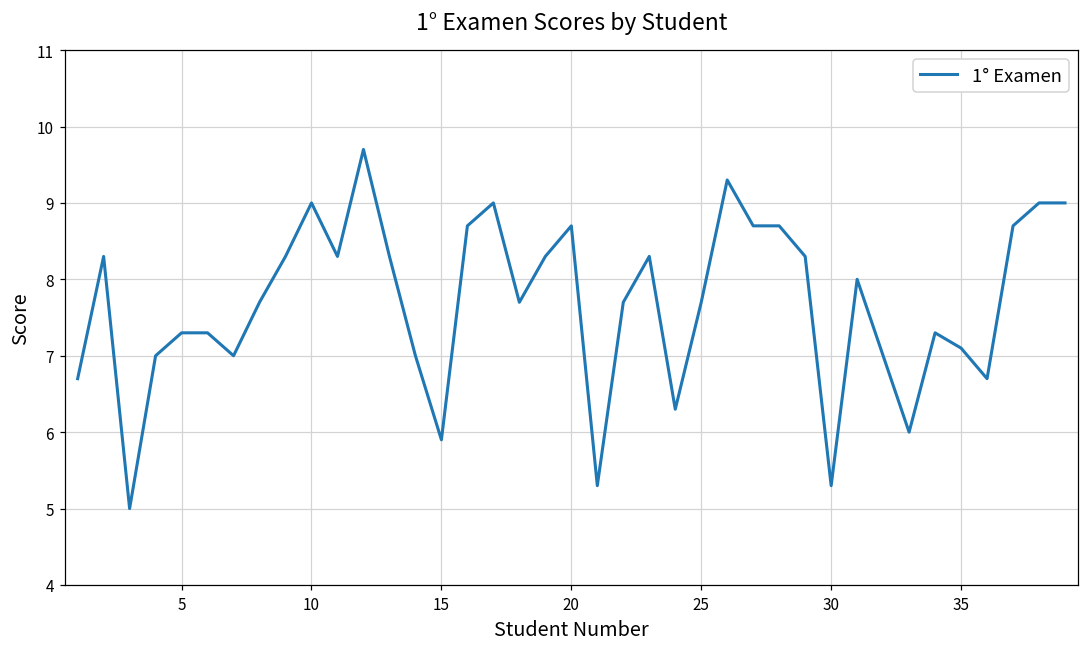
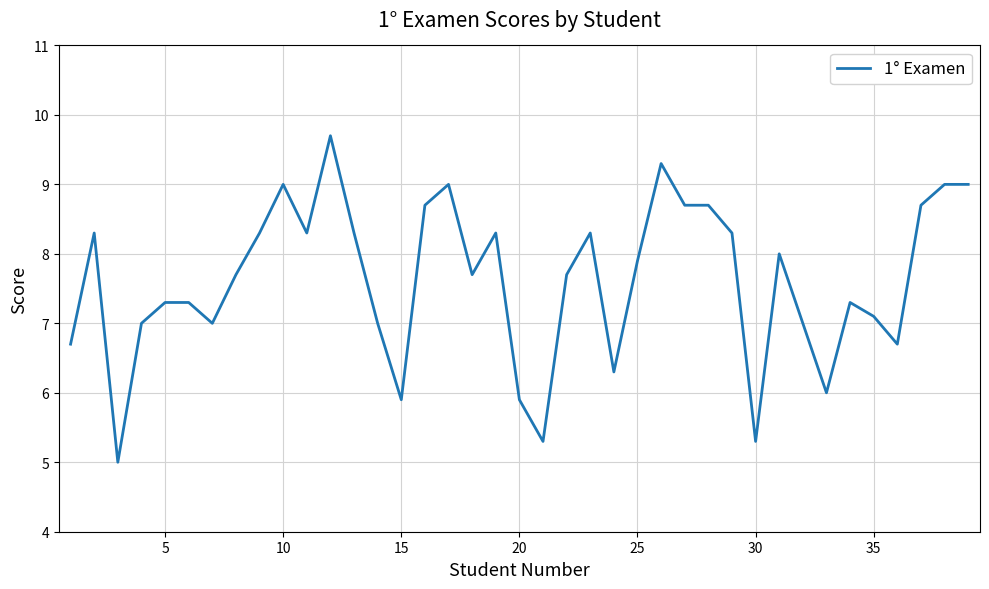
  {
    "5": 7.3,
    "10": 9.0,
    "15": 5.9,
-   "20": 8.7,
-   "25": 7.7,
+   "20": 5.9,
+   "25": 7.9,
    "30": 5.3,
    "35": 7.1
  }
